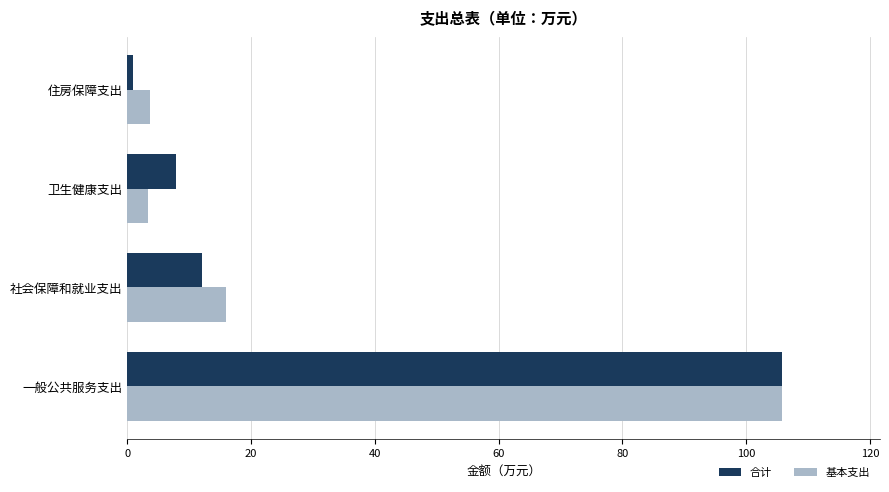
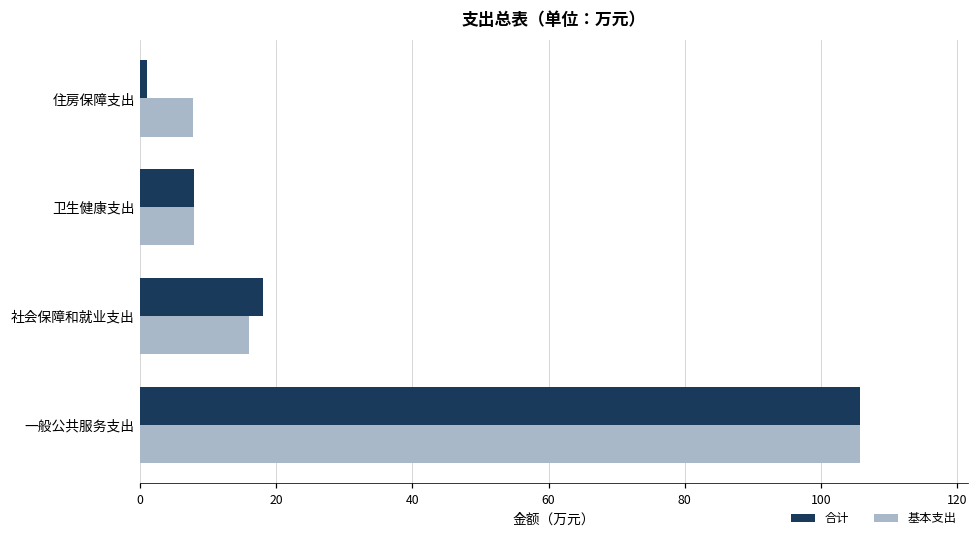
  {
    "合计": {
      "住房保障支出": 1,
      "卫生健康支出": 8,
-     "社会保障和就业支出": 12,
+     "社会保障和就业支出": 18,
      "一般公共服务支出": 106
    },
    "基本支出": {
-     "住房保障支出": 4,
-     "卫生健康支出": 3,
+     "住房保障支出": 8,
+     "卫生健康支出": 8,
      "社会保障和就业支出": 16,
      "一般公共服务支出": 106
    }
  }
